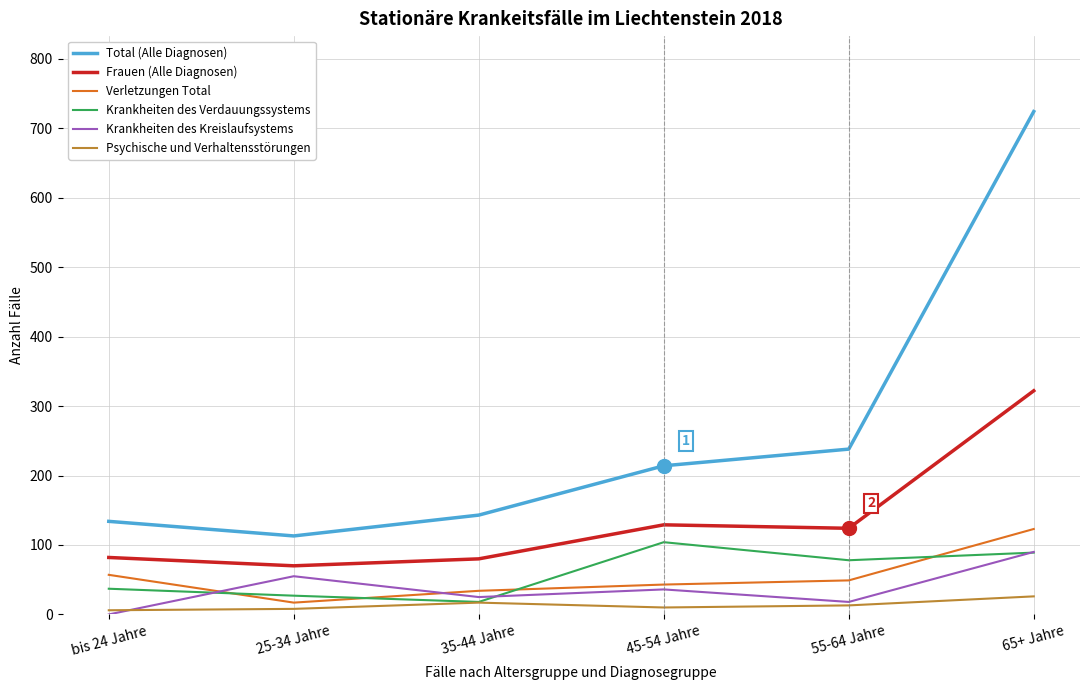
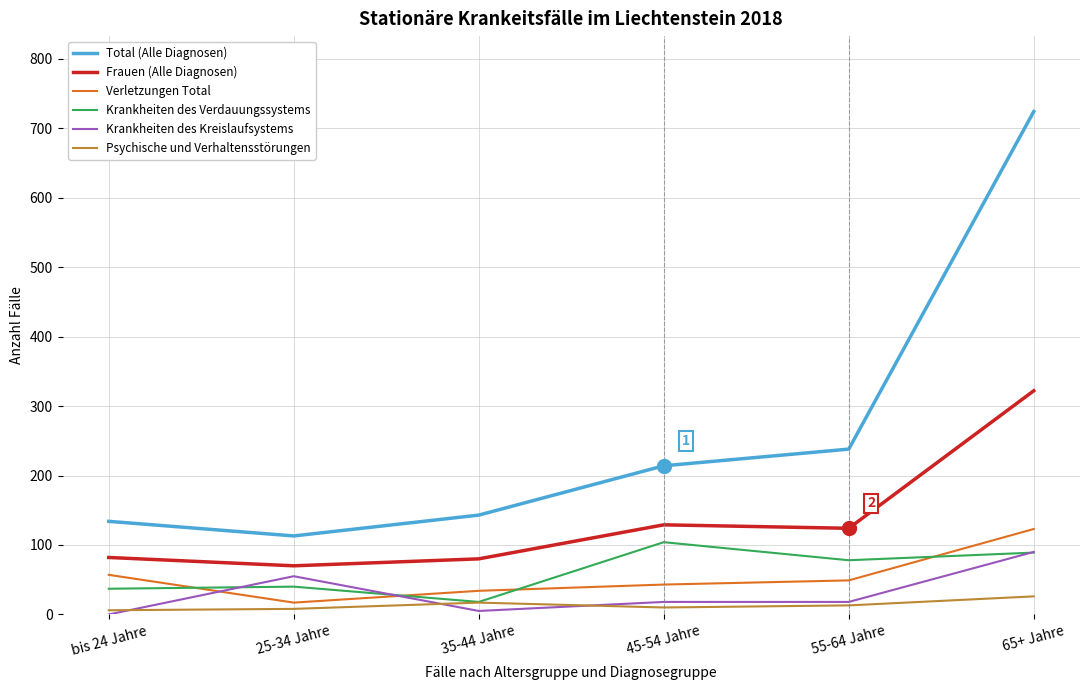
  {
    "Krankheiten des Verdauungssystems": {
      "bis 24 Jahre": 40,
-     "25-34 Jahre": 30,
+     "25-34 Jahre": 40,
      "45-54 Jahre": 100,
      "55-64 Jahre": 80
    },
    "Krankheiten des Kreislaufsystems": {
      "bis 24 Jahre": 0,
      "25-34 Jahre": 60,
-     "35-44 Jahre": 30,
-     "45-54 Jahre": 40,
+     "35-44 Jahre": 10,
+     "45-54 Jahre": 20,
      "55-64 Jahre": 20
    }
  }
